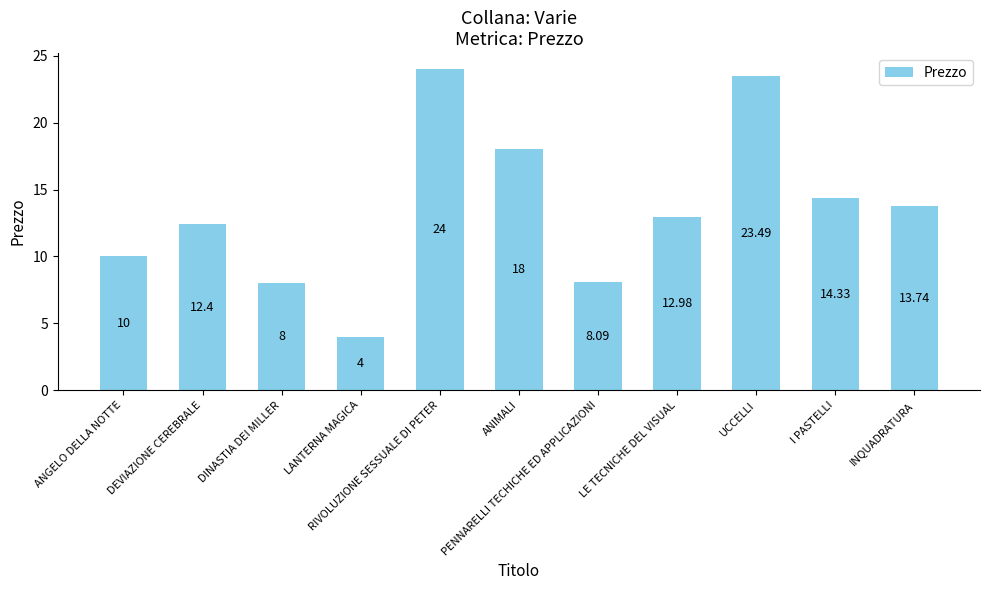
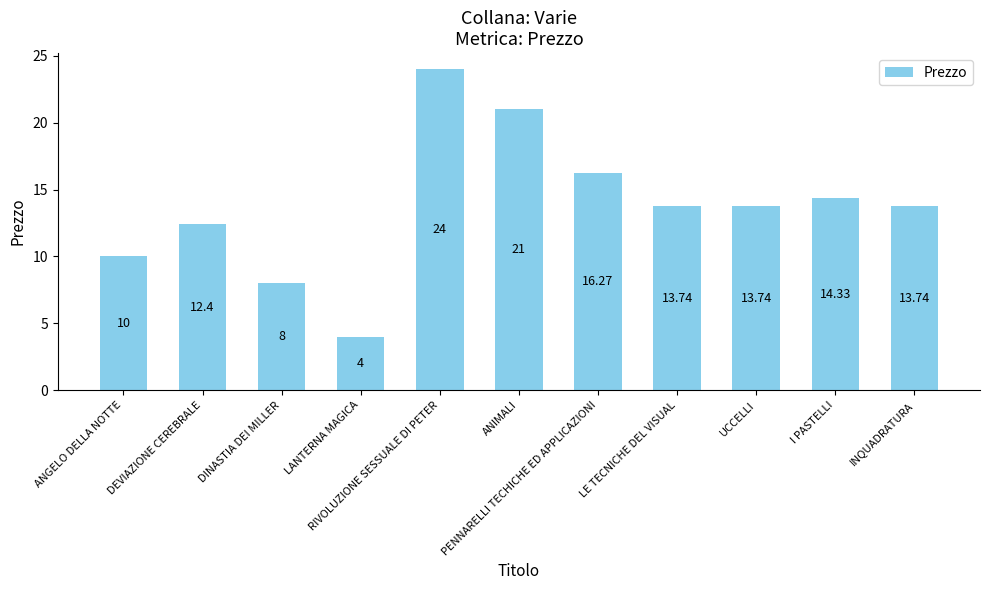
  {
    "ANGELO DELLA NOTTE": 10,
    "DEVIAZIONE CEREBRALE": 12.4,
    "DINASTIA DEI MILLER": 8,
    "LANTERNA MAGICA": 4,
    "RIVOLUZIONE SESSUALE DI PETER": 24,
-   "ANIMALI": 18,
-   "PENNARELLI TECHICHE ED APPLICAZIONI": 8.09,
-   "LE TECNICHE DEL VISUAL": 12.98,
-   "UCCELLI": 23.49,
+   "ANIMALI": 21,
+   "PENNARELLI TECHICHE ED APPLICAZIONI": 16.27,
+   "LE TECNICHE DEL VISUAL": 13.74,
+   "UCCELLI": 13.74,
    "I PASTELLI": 14.33,
    "INQUADRATURA": 13.74
  }
